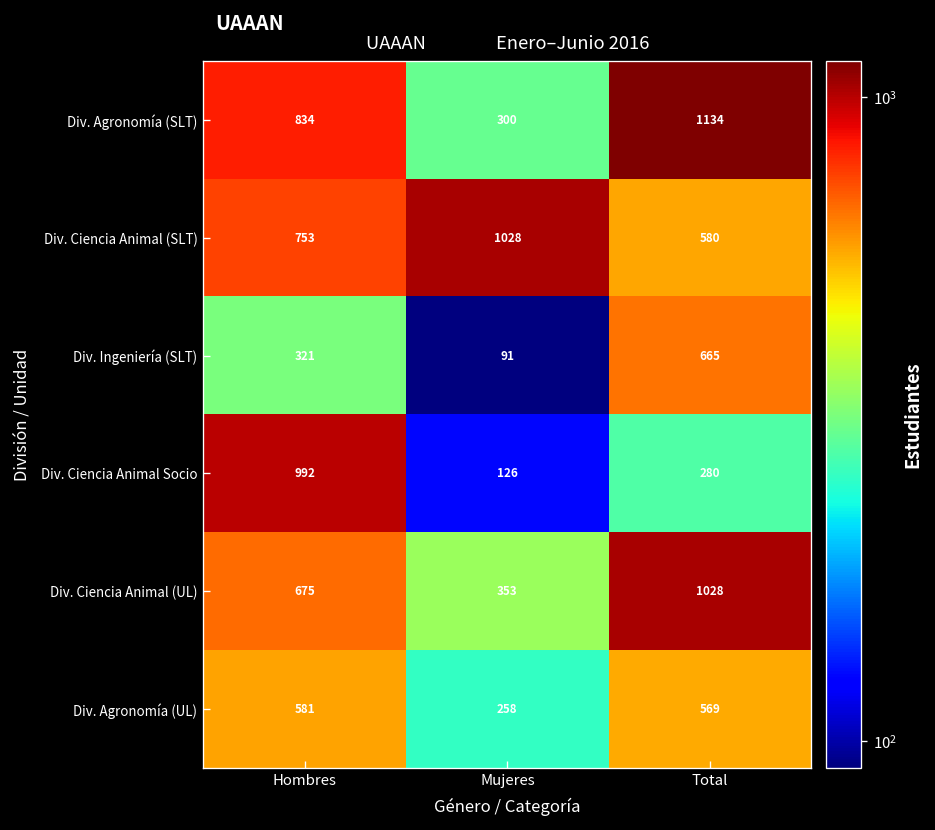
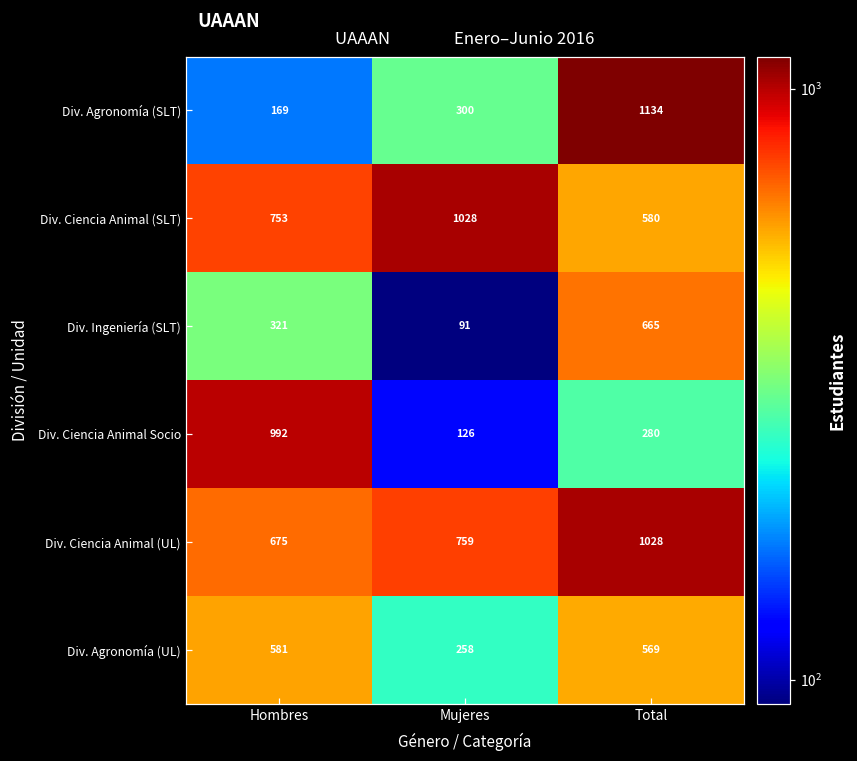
  {
    "Div. Agronomía (SLT)": {
-     "Hombres": 834,
+     "Hombres": 169,
      "Mujeres": 300,
      "Total": 1134
    },
    "Div. Ciencia Animal (SLT)": {
      "Hombres": 753,
      "Mujeres": 1028,
      "Total": 580
    },
    "Div. Ingeniería (SLT)": {
      "Hombres": 321,
      "Mujeres": 91,
      "Total": 665
    },
    "Div. Ciencia Animal Socio": {
      "Hombres": 992,
      "Mujeres": 126,
      "Total": 280
    },
    "Div. Ciencia Animal (UL)": {
      "Hombres": 675,
-     "Mujeres": 353,
+     "Mujeres": 759,
      "Total": 1028
    },
    "Div. Agronomía (UL)": {
      "Hombres": 581,
      "Mujeres": 258,
      "Total": 569
    }
  }
